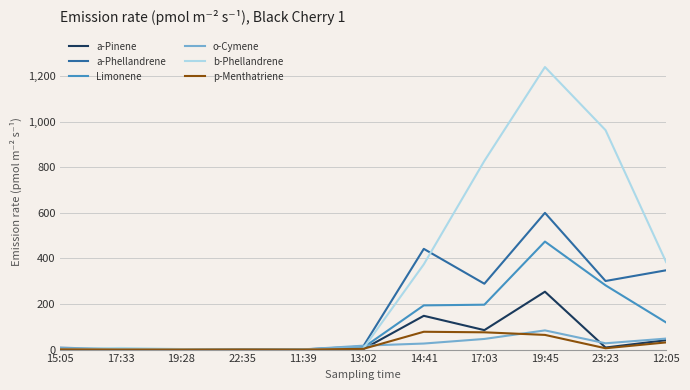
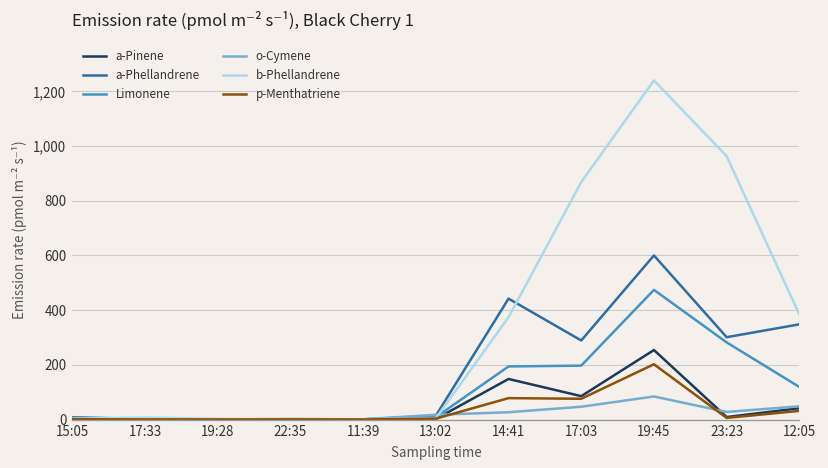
  {
    "a-Pinene": {
      "14:41": "150",
      "19:45": "250"
    },
    "b-Phellandrene": {
      "14:41": "370",
-     "17:03": "830",
+     "17:03": "870",
      "19:45": "1,240",
      "23:23": "960",
      "12:05": "380"
    },
    "p-Menthatriene": {
      "14:41": "80",
-     "19:45": "60"
+     "19:45": "200"
    }
  }
